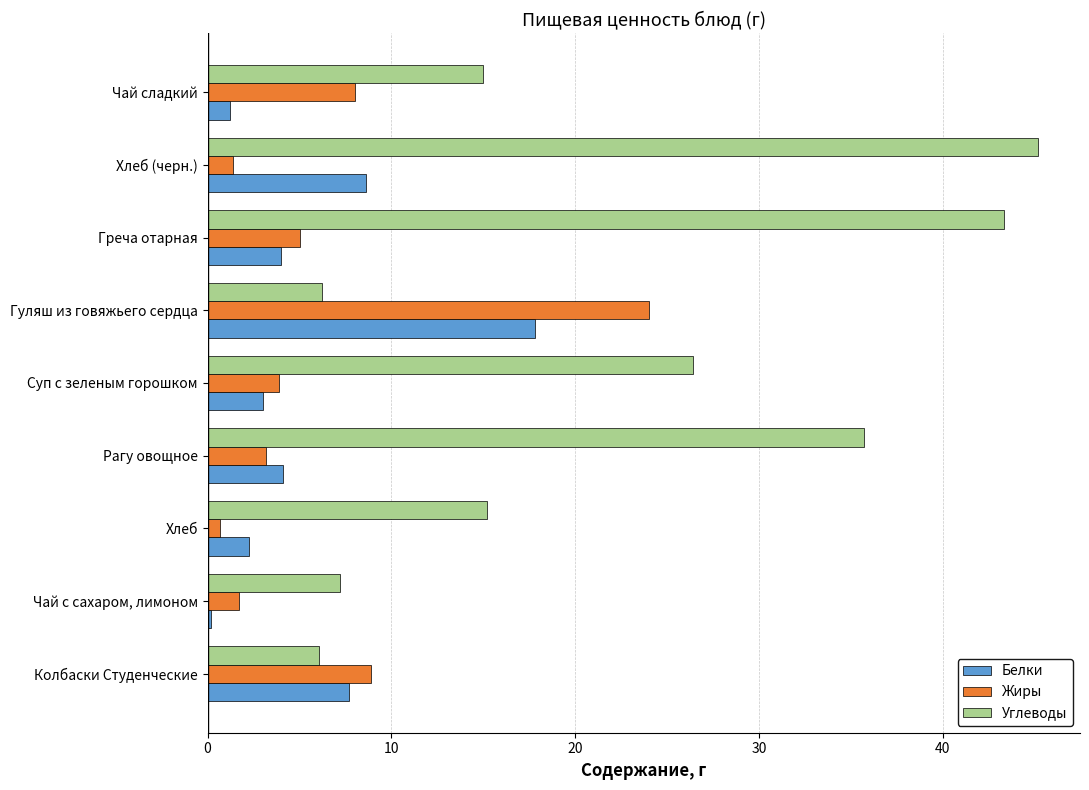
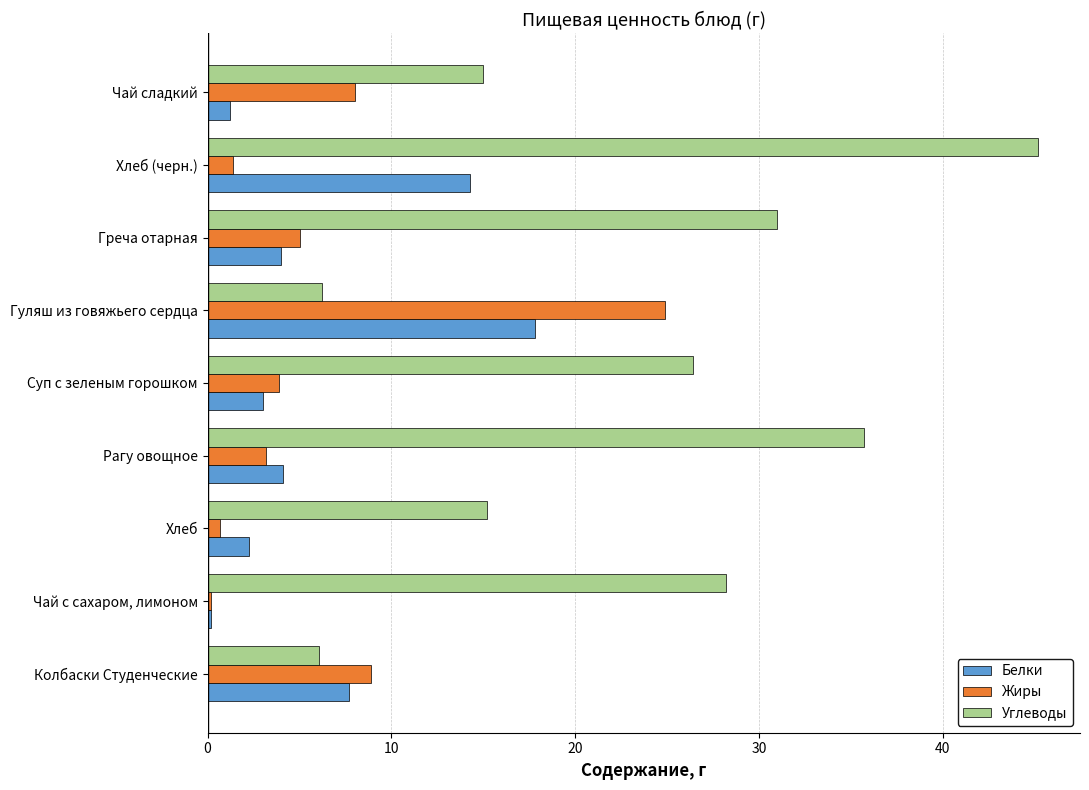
  {
    "Белки": {
      "Чай сладкий": 1.2,
-     "Хлеб (черн.)": 8.6,
+     "Хлеб (черн.)": 14.3,
      "Греча отарная": 4.0,
      "Гуляш из говяжьего сердца": 17.8,
      "Суп с зеленым горошком": 3.0,
      "Рагу овощное": 4.1,
      "Хлеб": 2.3,
      "Чай с сахаром, лимоном": 0.2,
      "Колбаски Студенческие": 7.7
    },
    "Жиры": {
      "Чай сладкий": 8.0,
      "Хлеб (черн.)": 1.4,
      "Греча отарная": 5.0,
-     "Гуляш из говяжьего сердца": 24.0,
+     "Гуляш из говяжьего сердца": 24.9,
      "Суп с зеленым горошком": 3.9,
      "Рагу овощное": 3.2,
      "Хлеб": 0.7,
-     "Чай с сахаром, лимоном": 1.7,
+     "Чай с сахаром, лимоном": 0.2,
      "Колбаски Студенческие": 8.9
    },
    "Углеводы": {
      "Чай сладкий": 15.0,
      "Хлеб (черн.)": 45.2,
-     "Греча отарная": 43.3,
+     "Греча отарная": 31.0,
      "Гуляш из говяжьего сердца": 6.2,
      "Суп с зеленым горошком": 26.4,
      "Рагу овощное": 35.7,
      "Хлеб": 15.2,
-     "Чай с сахаром, лимоном": 7.2,
+     "Чай с сахаром, лимоном": 28.2,
      "Колбаски Студенческие": 6.1
    }
  }
